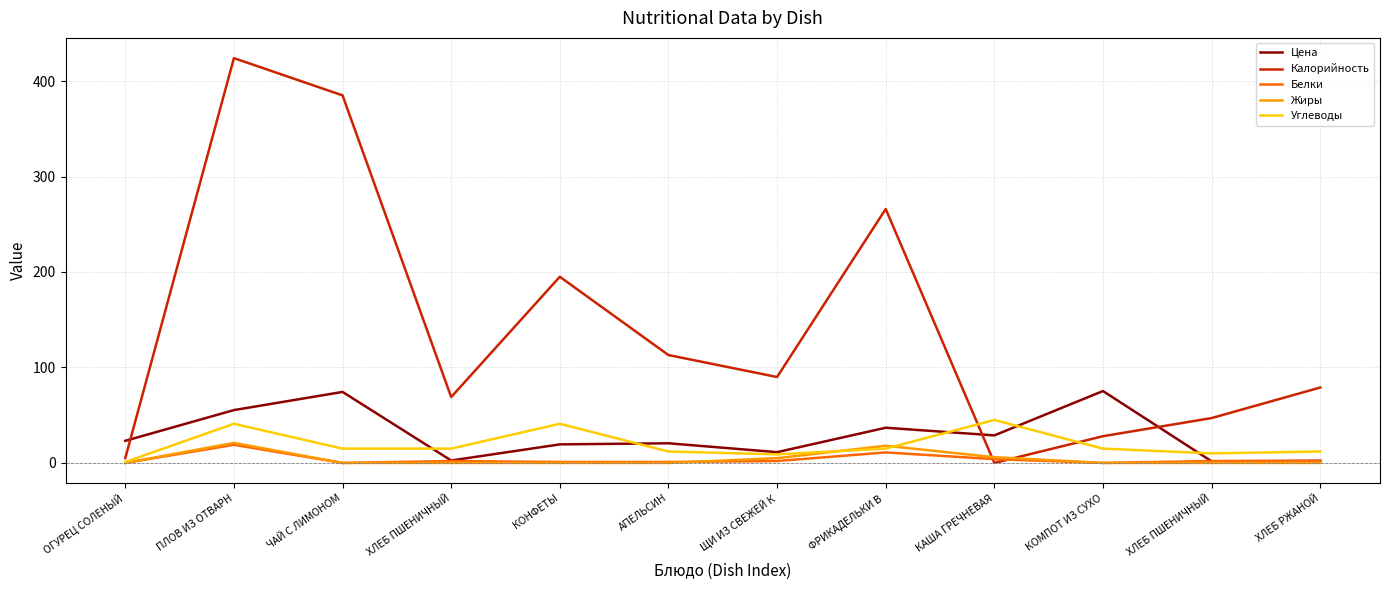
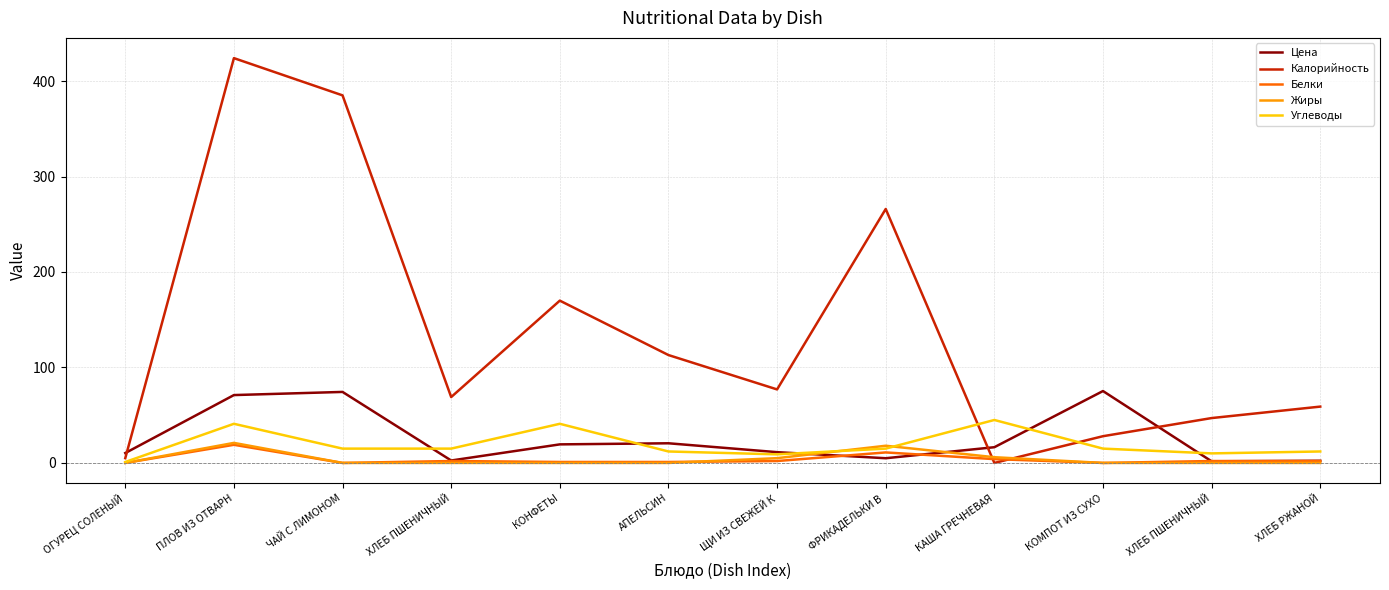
  {
    "Цена": {
-     "ОГУРЕЦ СОЛЕНЫЙ": 20,
-     "ПЛОВ ИЗ ОТВАРН": 60,
+     "ОГУРЕЦ СОЛЕНЫЙ": 10,
+     "ПЛОВ ИЗ ОТВАРН": 70,
      "ЧАЙ С ЛИМОНОМ": 70,
      "КОНФЕТЫ": 20,
      "АПЕЛЬСИН": 20,
-     "ФРИКАДЕЛЬКИ В": 40,
-     "КАША ГРЕЧНЕВАЯ": 30,
+     "ФРИКАДЕЛЬКИ В": 0,
+     "КАША ГРЕЧНЕВАЯ": 20,
      "КОМПОТ ИЗ СУХО": 80
    },
    "Калорийность": {
      "ОГУРЕЦ СОЛЕНЫЙ": 10,
      "ПЛОВ ИЗ ОТВАРН": 420,
      "ЧАЙ С ЛИМОНОМ": 390,
-     "КОНФЕТЫ": 200,
+     "КОНФЕТЫ": 170,
      "АПЕЛЬСИН": 110,
-     "ЩИ ИЗ СВЕЖЕЙ К": 90,
+     "ЩИ ИЗ СВЕЖЕЙ К": 80,
      "ФРИКАДЕЛЬКИ В": 270,
      "КАША ГРЕЧНЕВАЯ": 0,
      "КОМПОТ ИЗ СУХО": 30,
-     "ХЛЕБ РЖАНОЙ": 80
+     "ХЛЕБ РЖАНОЙ": 60
    }
  }
